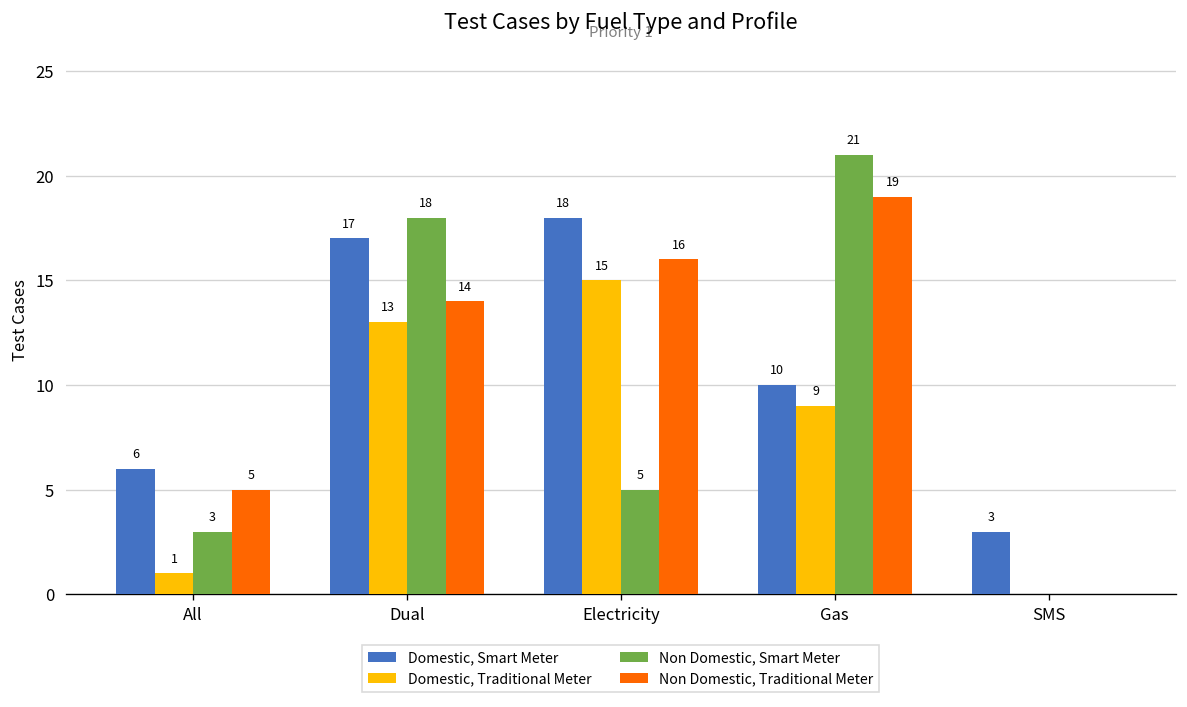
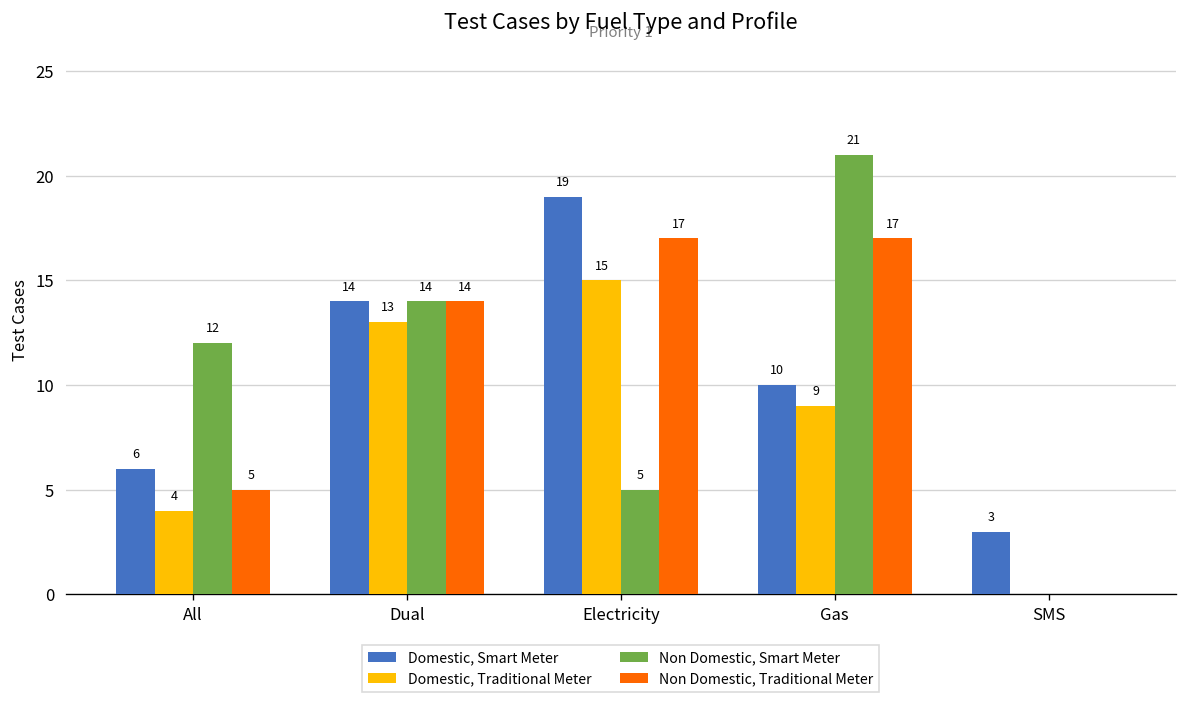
  {
    "Domestic, Smart Meter": {
      "All": 6,
-     "Dual": 17,
-     "Electricity": 18,
+     "Dual": 14,
+     "Electricity": 19,
      "Gas": 10,
      "SMS": 3
    },
    "Domestic, Traditional Meter": {
-     "All": 1,
+     "All": 4,
      "Dual": 13,
      "Electricity": 15,
      "Gas": 9
    },
    "Non Domestic, Smart Meter": {
-     "All": 3,
-     "Dual": 18,
+     "All": 12,
+     "Dual": 14,
      "Electricity": 5,
      "Gas": 21
    },
    "Non Domestic, Traditional Meter": {
      "All": 5,
      "Dual": 14,
-     "Electricity": 16,
-     "Gas": 19
+     "Electricity": 17,
+     "Gas": 17
    }
  }
